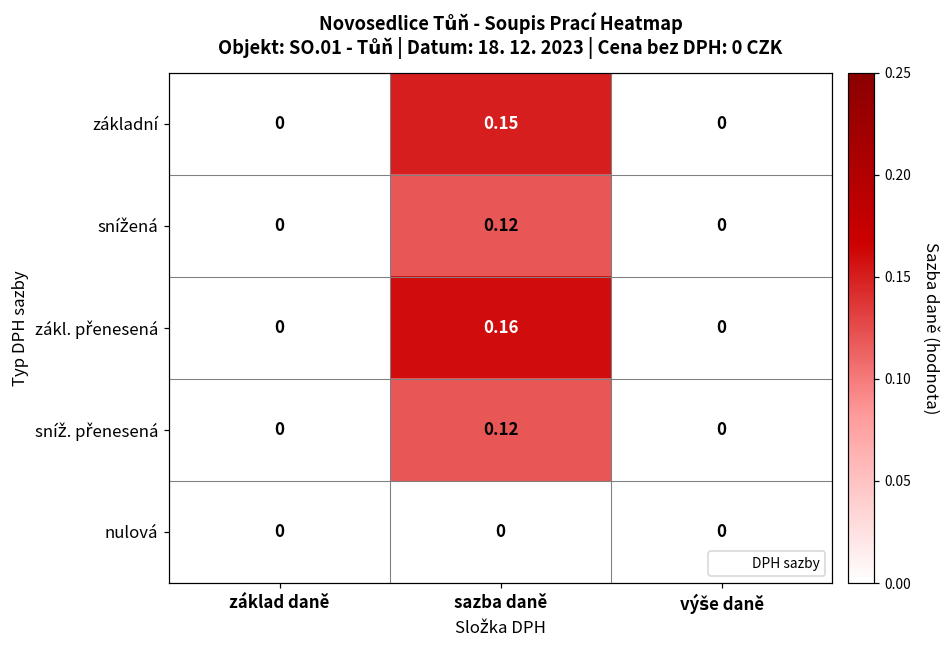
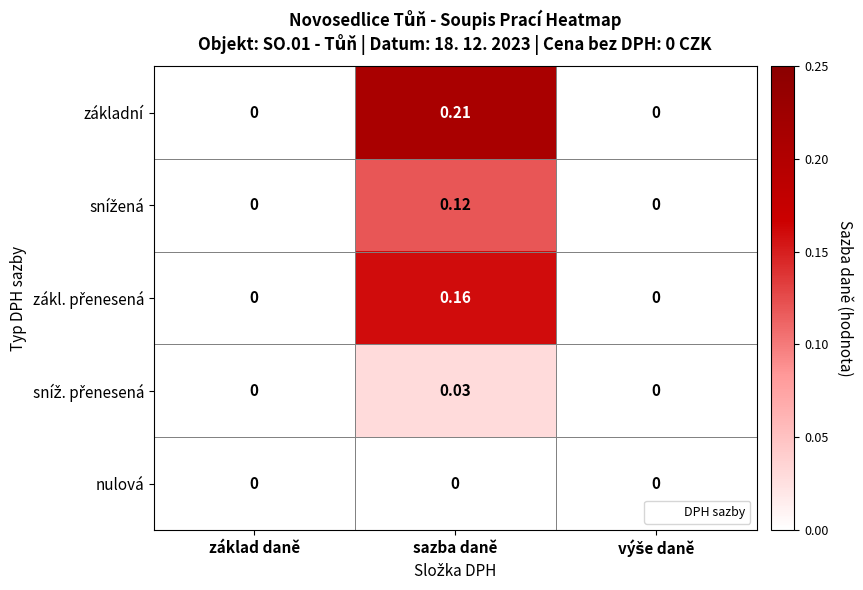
  {
    "základní": {
      "základ daně": 0,
-     "sazba daně": 0.15,
+     "sazba daně": 0.21,
      "výše daně": 0
    },
    "snížená": {
      "základ daně": 0,
      "sazba daně": 0.12,
      "výše daně": 0
    },
    "zákl. přenesená": {
      "základ daně": 0,
      "sazba daně": 0.16,
      "výše daně": 0
    },
    "sníž. přenesená": {
      "základ daně": 0,
-     "sazba daně": 0.12,
+     "sazba daně": 0.03,
      "výše daně": 0
    },
    "nulová": {
      "základ daně": 0,
      "sazba daně": 0,
      "výše daně": 0
    }
  }
